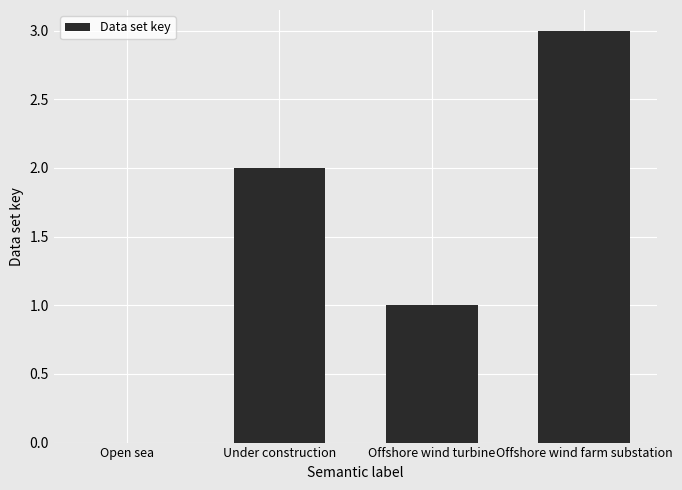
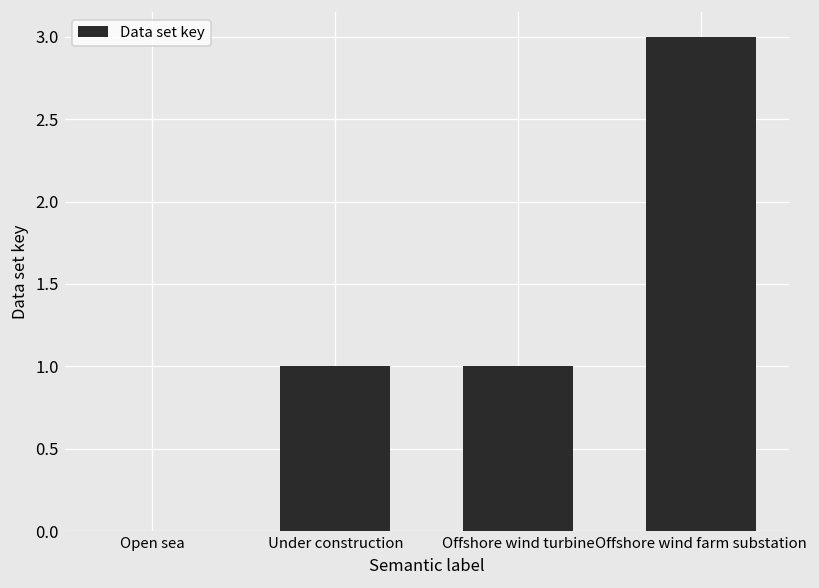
  {
    "Open sea": 0,
-   "Under construction": 2,
+   "Under construction": 1,
    "Offshore wind turbine": 1,
    "Offshore wind farm substation": 3
  }
